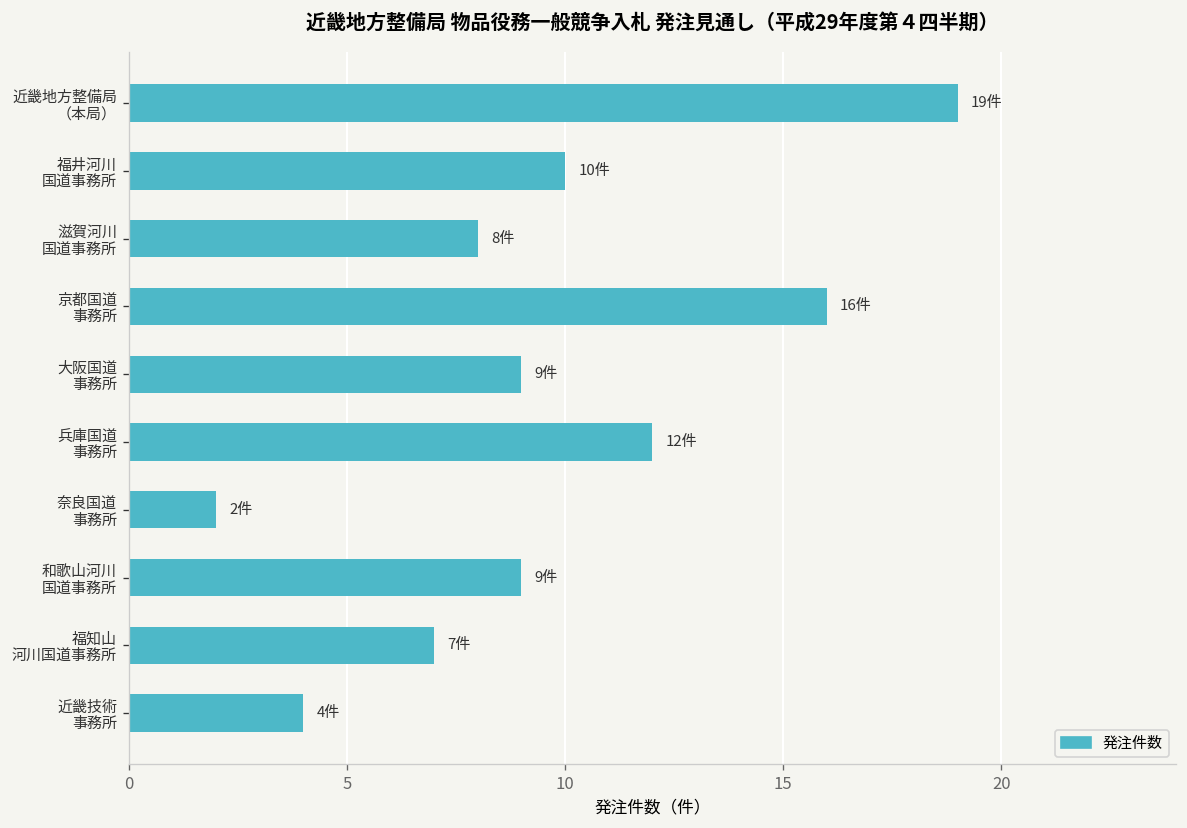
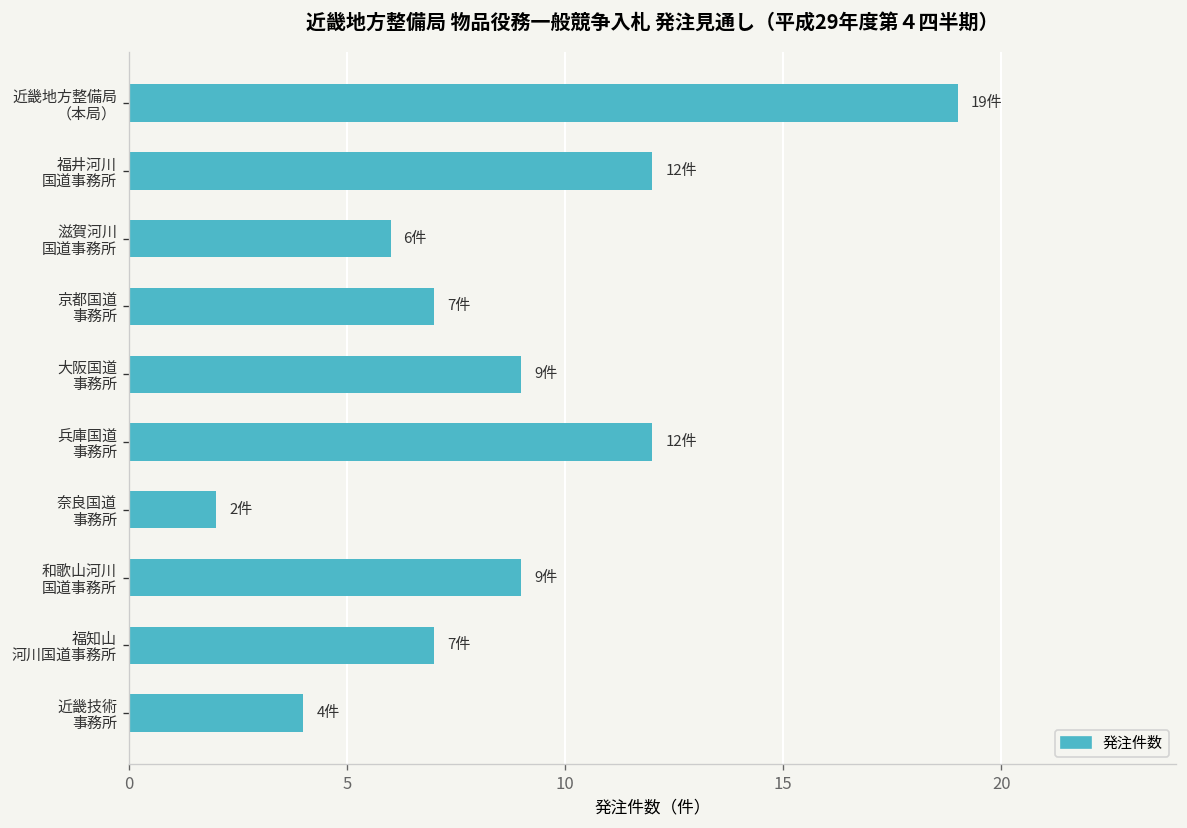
  {
    "近畿地方整備局 （本局）": "19件",
-   "福井河川 国道事務所": "10件",
-   "滋賀河川 国道事務所": "8件",
-   "京都国道 事務所": "16件",
+   "福井河川 国道事務所": "12件",
+   "滋賀河川 国道事務所": "6件",
+   "京都国道 事務所": "7件",
    "大阪国道 事務所": "9件",
    "兵庫国道 事務所": "12件",
    "奈良国道 事務所": "2件",
    "和歌山河川 国道事務所": "9件",
    "福知山 河川国道事務所": "7件",
    "近畿技術 事務所": "4件"
  }
